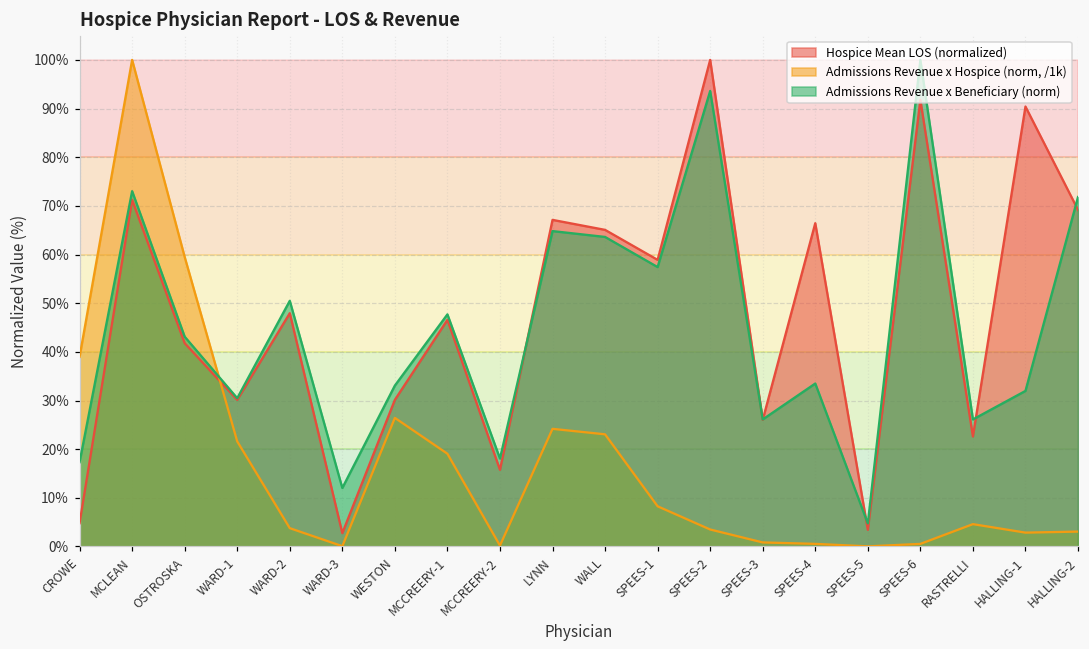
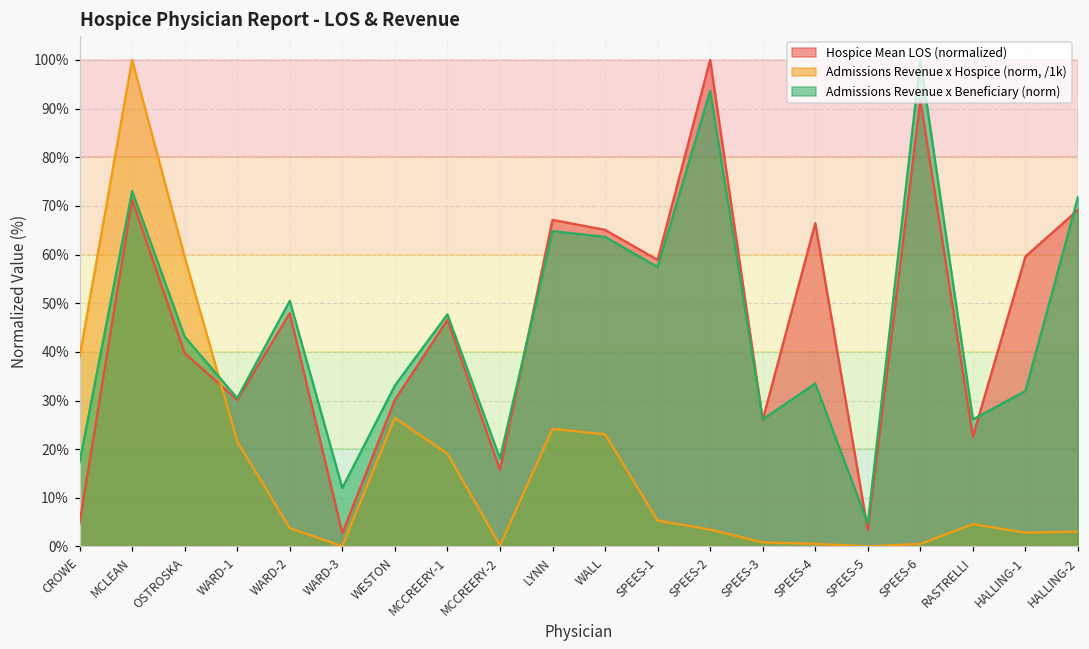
  {
    "Hospice Mean LOS (normalized)": {
      "CROWE": "5%",
      "MCLEAN": "71%",
-     "OSTROSKA": "42%",
+     "OSTROSKA": "40%",
      "WARD-2": "48%",
      "WARD-3": "3%",
      "WESTON": "30%",
      "MCCREERY-1": "47%",
      "MCCREERY-2": "16%",
      "LYNN": "67%",
      "WALL": "65%",
      "SPEES-1": "59%",
      "SPEES-2": "100%",
      "SPEES-4": "66%",
      "SPEES-5": "3%",
      "RASTRELLI": "23%",
-     "HALLING-1": "90%",
+     "HALLING-1": "60%",
      "HALLING-2": "69%"
    },
    "Admissions Revenue x Hospice (norm, /1k)": {
      "CROWE": "39%",
      "MCLEAN": "100%",
      "OSTROSKA": "59%",
      "WARD-1": "22%",
      "WARD-2": "4%",
      "WARD-3": "0%",
      "WESTON": "26%",
      "MCCREERY-1": "19%",
      "MCCREERY-2": "0%",
      "LYNN": "24%",
      "WALL": "23%",
-     "SPEES-1": "8%",
+     "SPEES-1": "5%",
      "SPEES-2": "3%",
      "SPEES-3": "1%",
      "SPEES-4": "1%",
      "SPEES-5": "0%",
      "SPEES-6": "1%",
      "RASTRELLI": "5%",
      "HALLING-1": "3%",
      "HALLING-2": "3%"
    },
    "Admissions Revenue x Beneficiary (norm)": {
      "CROWE": "17%",
      "MCLEAN": "73%",
      "OSTROSKA": "43%",
      "WARD-2": "50%",
      "WARD-3": "12%",
      "WESTON": "33%",
      "MCCREERY-1": "48%",
      "MCCREERY-2": "18%",
      "LYNN": "65%",
      "WALL": "64%",
      "SPEES-1": "57%",
      "SPEES-2": "94%",
      "SPEES-4": "33%",
      "SPEES-5": "5%",
      "RASTRELLI": "26%",
      "HALLING-1": "32%",
      "HALLING-2": "72%"
    }
  }
